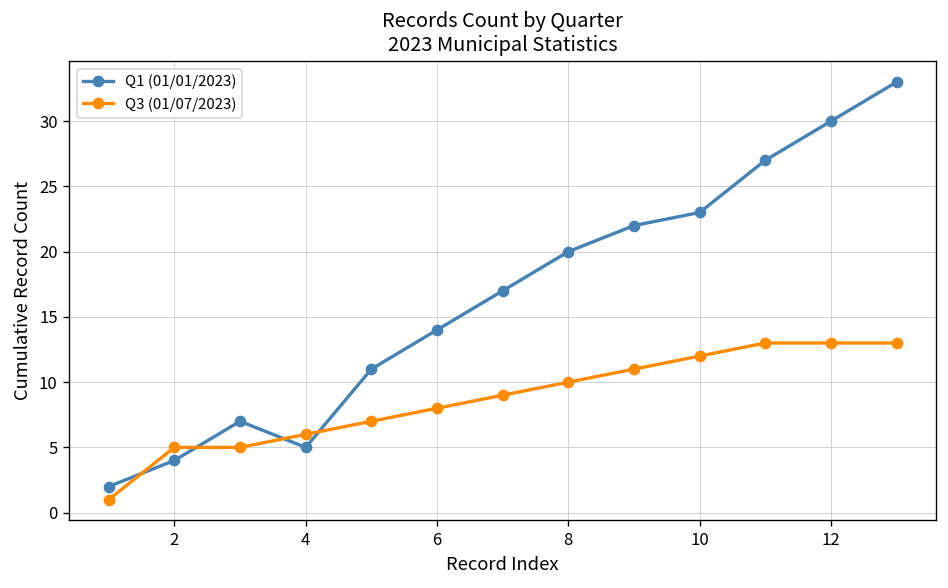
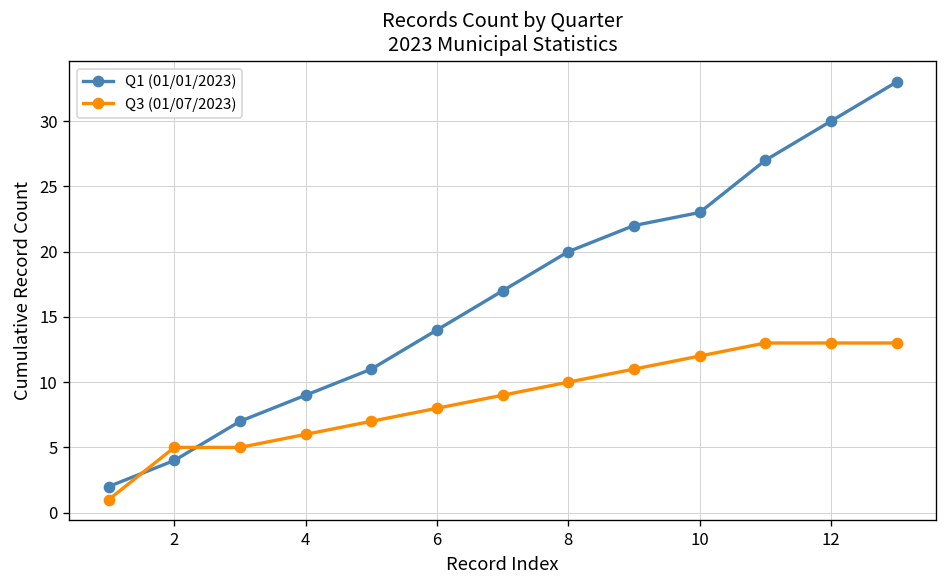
  {
    "Q1 (01/01/2023)": {
      "2": 4,
-     "4": 5,
+     "4": 9,
      "6": 14,
      "8": 20,
      "10": 23,
      "12": 30
    },
    "Q3 (01/07/2023)": {
      "2": 5,
      "4": 6,
      "6": 8,
      "8": 10,
      "10": 12,
      "12": 13
    }
  }
